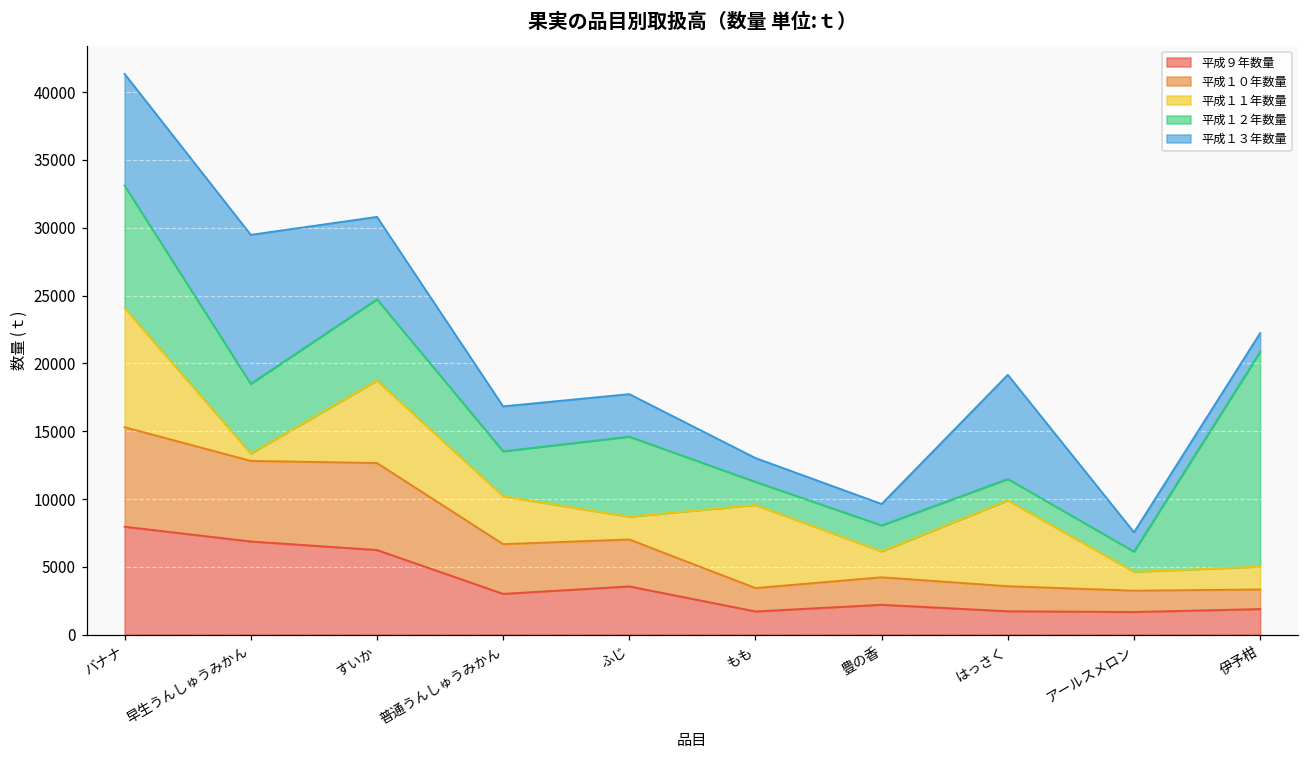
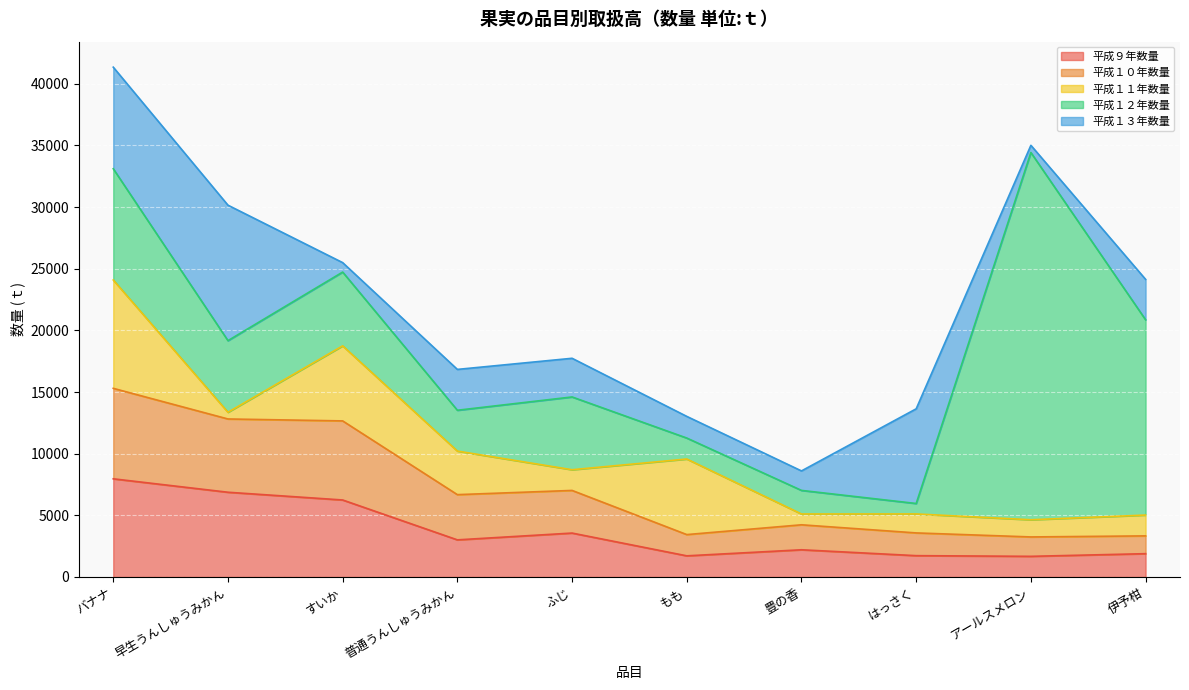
  {
    "平成１１年数量": {
      "バナナ": 8800,
      "早生うんしゅうみかん": 500,
      "すいか": 6100,
      "普通うんしゅうみかん": 3500,
      "ふじ": 1700,
      "もも": 6100,
-     "豊の香": 1900,
-     "はっさく": 6300,
+     "豊の香": 900,
+     "はっさく": 1500,
      "アールスメロン": 1400,
      "伊予柑": 1700
    },
    "平成１２年数量": {
      "バナナ": 9000,
-     "早生うんしゅうみかん": 5100,
+     "早生うんしゅうみかん": 5800,
      "すいか": 6000,
      "普通うんしゅうみかん": 3300,
      "ふじ": 5900,
      "もも": 1700,
      "豊の香": 1900,
-     "はっさく": 1600,
-     "アールスメロン": 1500,
+     "はっさく": 800,
+     "アールスメロン": 29800,
      "伊予柑": 15800
    },
    "平成１３年数量": {
      "バナナ": 8200,
      "早生うんしゅうみかん": 11000,
-     "すいか": 6100,
+     "すいか": 800,
      "普通うんしゅうみかん": 3300,
      "ふじ": 3100,
      "もも": 1800,
      "豊の香": 1600,
      "はっさく": 7700,
-     "アールスメロン": 1400,
-     "伊予柑": 1400
+     "アールスメロン": 600,
+     "伊予柑": 3300
    }
  }
